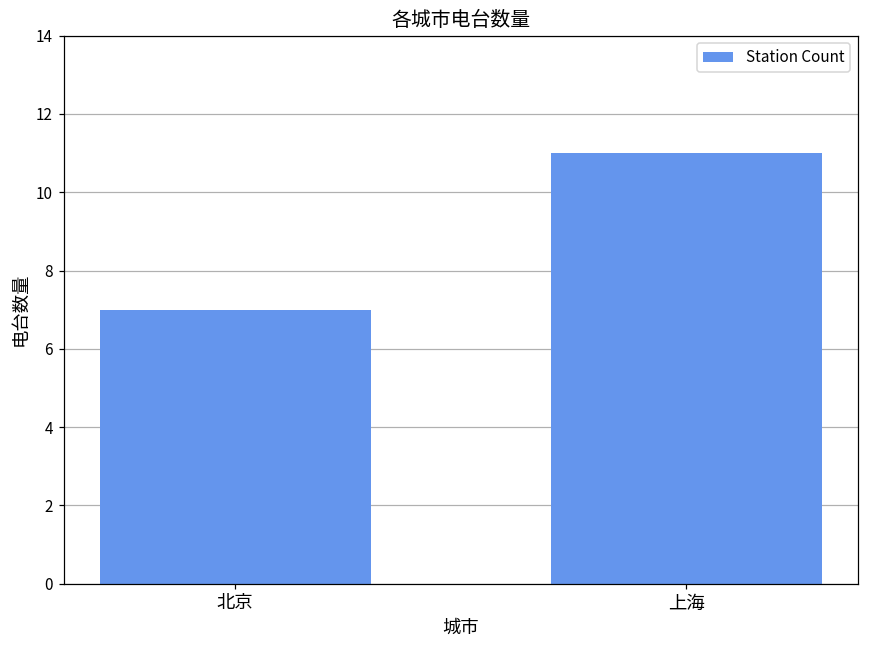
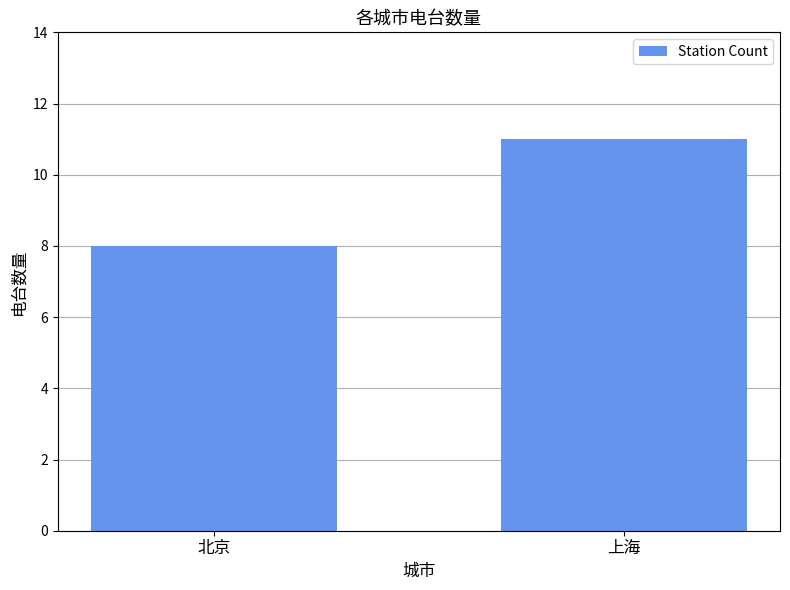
  {
-   "北京": 7,
+   "北京": 8,
    "上海": 11
  }
